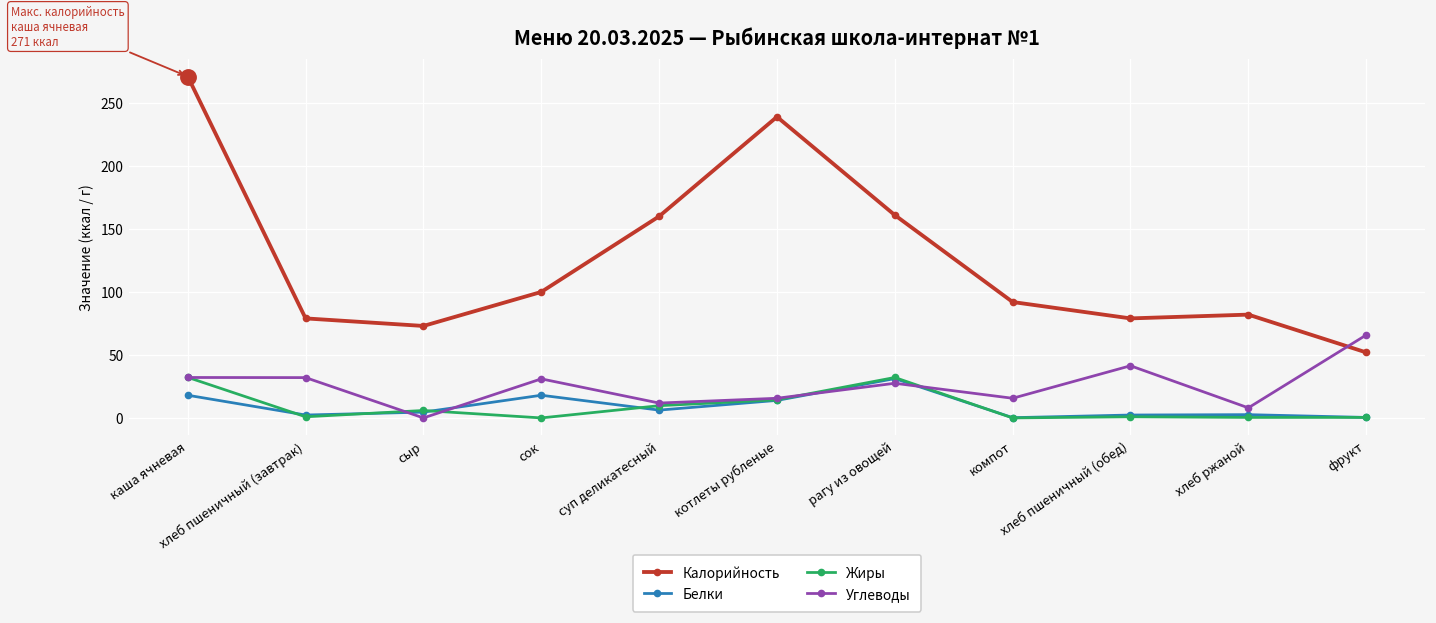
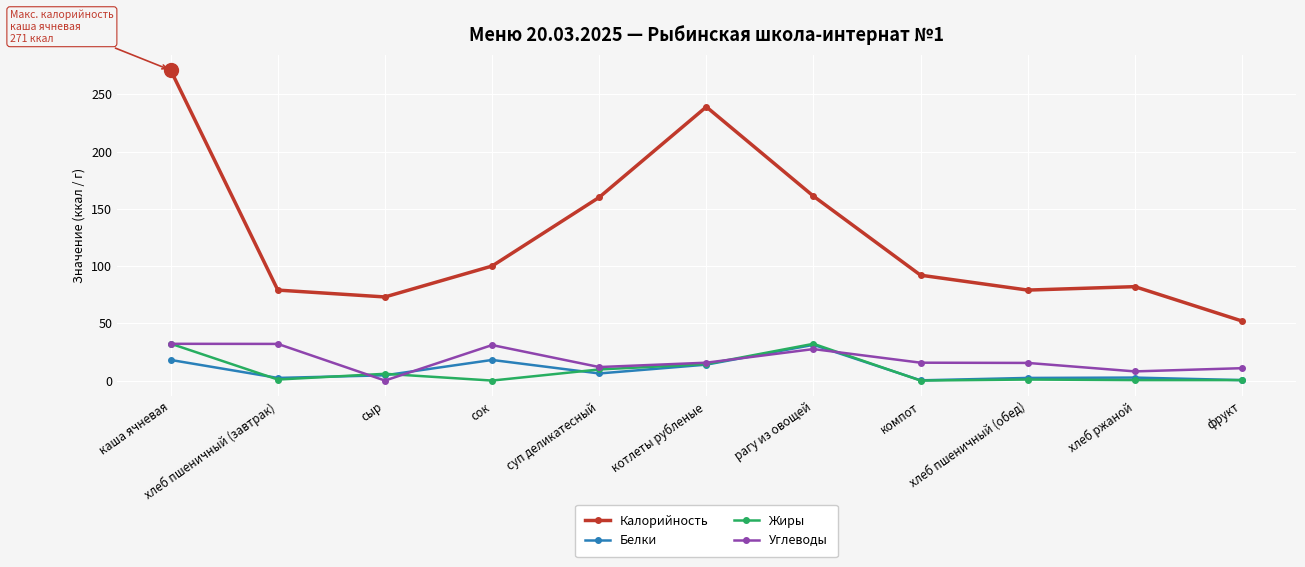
  {
    "Белки": {
      "каша ячневая": 18,
      "сок": 18,
      "суп деликатесный": 6
    },
    "Жиры": {
      "сок": 0
    },
    "Углеводы": {
      "хлеб пшеничный (завтрак)": 32,
      "сыр": 0,
      "сок": 31,
      "рагу из овощей": 28,
      "компот": 16,
-     "хлеб пшеничный (обед)": 41,
+     "хлеб пшеничный (обед)": 15,
      "хлеб ржаной": 8,
-     "фрукт": 66
+     "фрукт": 11
    }
  }
